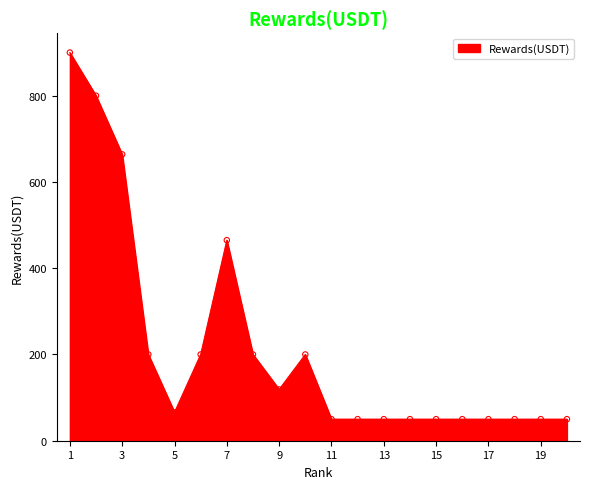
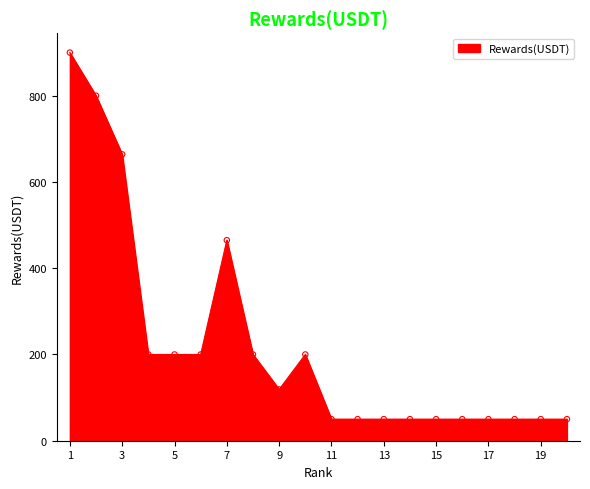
  {
    "1": 900,
    "3": 660,
-   "5": 70,
+   "5": 200,
    "7": 470,
    "9": 120,
    "11": 50,
    "13": 50,
    "15": 50,
    "17": 50,
    "19": 50
  }
